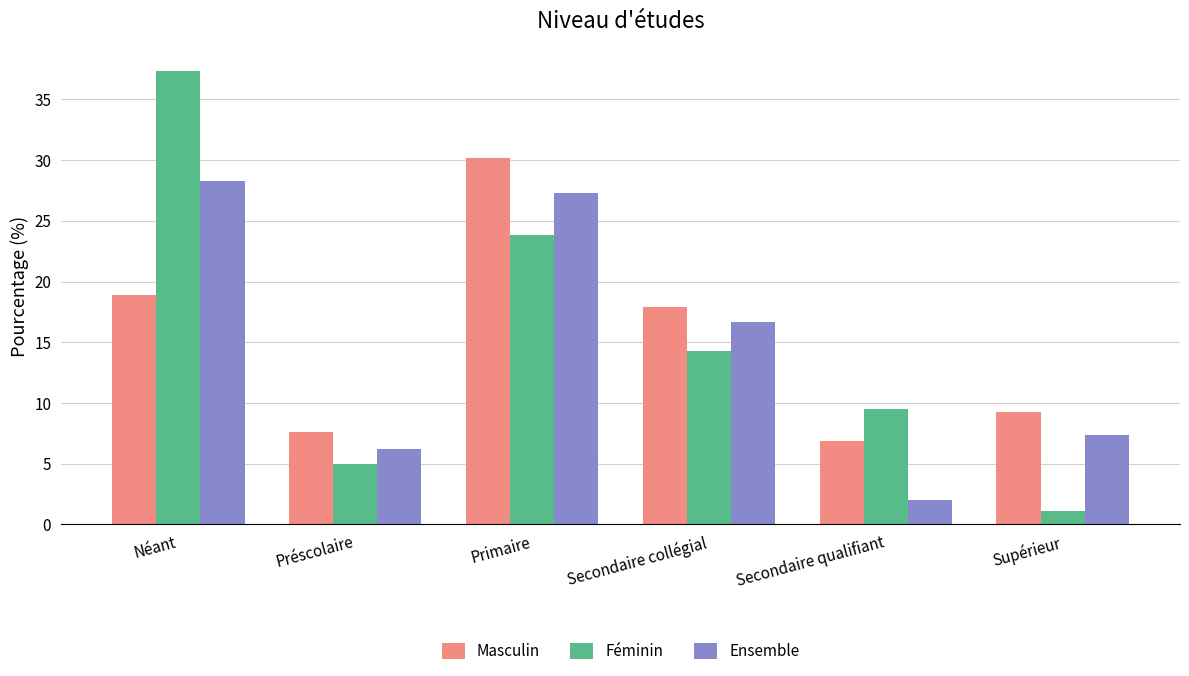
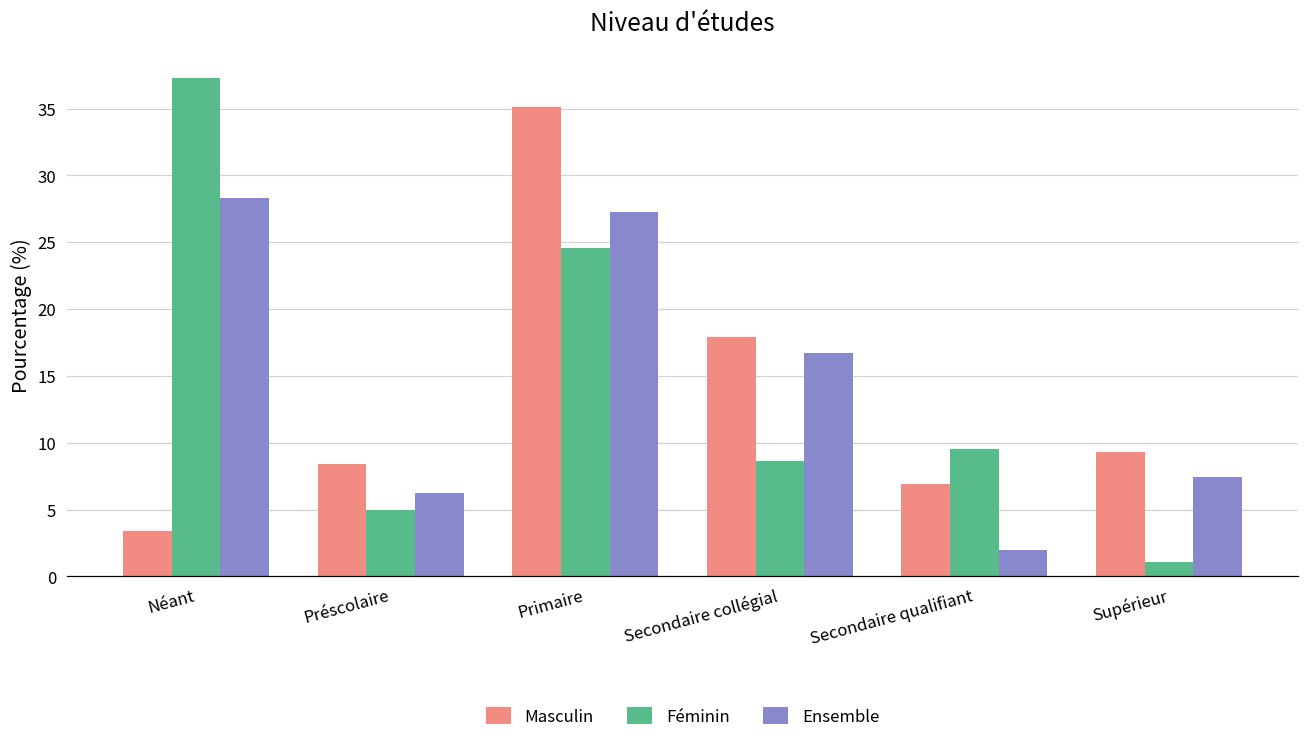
  {
    "Masculin": {
-     "Néant": 18.9,
-     "Préscolaire": 7.6,
-     "Primaire": 30.2,
+     "Néant": 3.4,
+     "Préscolaire": 8.4,
+     "Primaire": 35.1,
      "Secondaire collégial": 17.9,
      "Secondaire qualifiant": 6.9,
      "Supérieur": 9.3
    },
    "Féminin": {
      "Néant": 37.3,
      "Préscolaire": 5.0,
-     "Primaire": 23.8,
-     "Secondaire collégial": 14.3,
+     "Primaire": 24.6,
+     "Secondaire collégial": 8.6,
      "Secondaire qualifiant": 9.5,
      "Supérieur": 1.1
    },
    "Ensemble": {
      "Néant": 28.3,
      "Préscolaire": 6.2,
      "Primaire": 27.3,
      "Secondaire collégial": 16.7,
      "Secondaire qualifiant": 2.0,
      "Supérieur": 7.4
    }
  }
